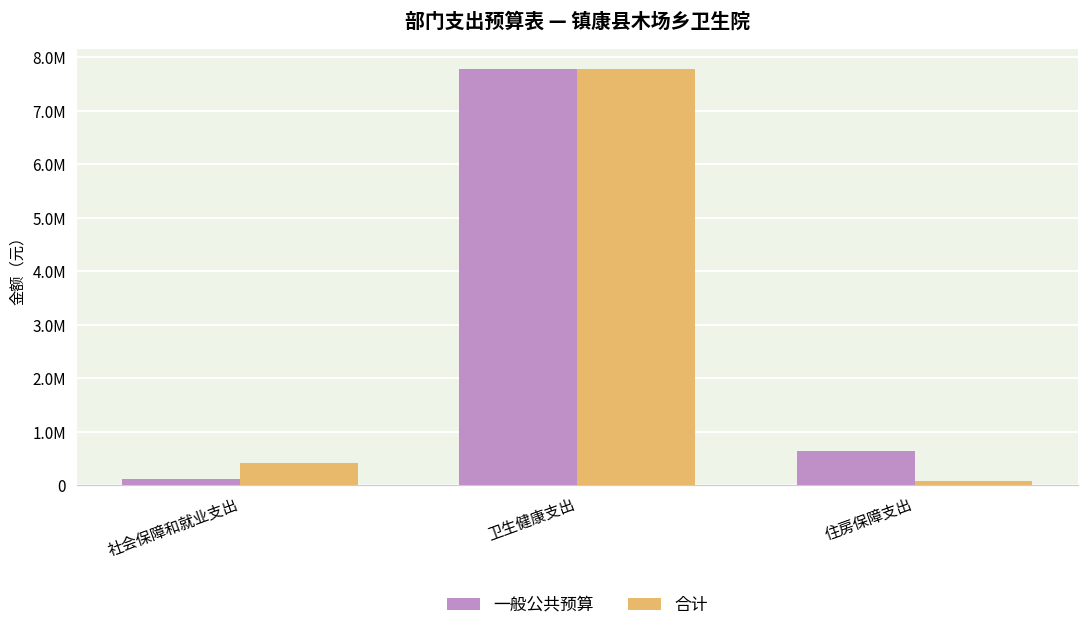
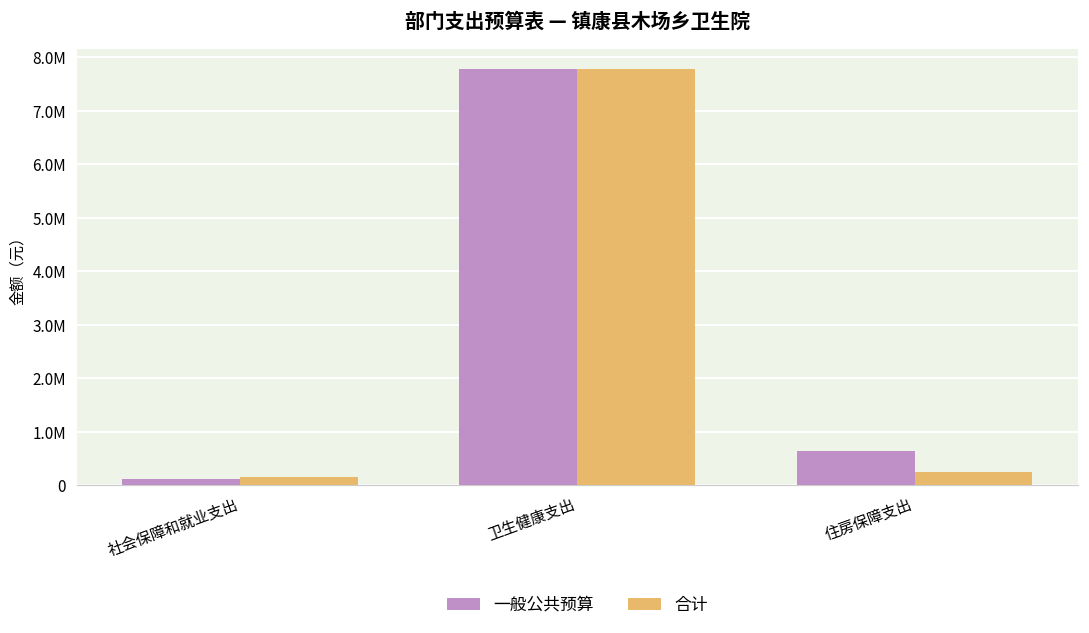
  {
    "一般公共预算": {
      "社会保障和就业支出": 100000,
      "卫生健康支出": 7800000,
      "住房保障支出": 600000
    },
    "合计": {
-     "社会保障和就业支出": 400000,
+     "社会保障和就业支出": 200000,
      "卫生健康支出": 7800000,
-     "住房保障支出": 100000
+     "住房保障支出": 300000
    }
  }
